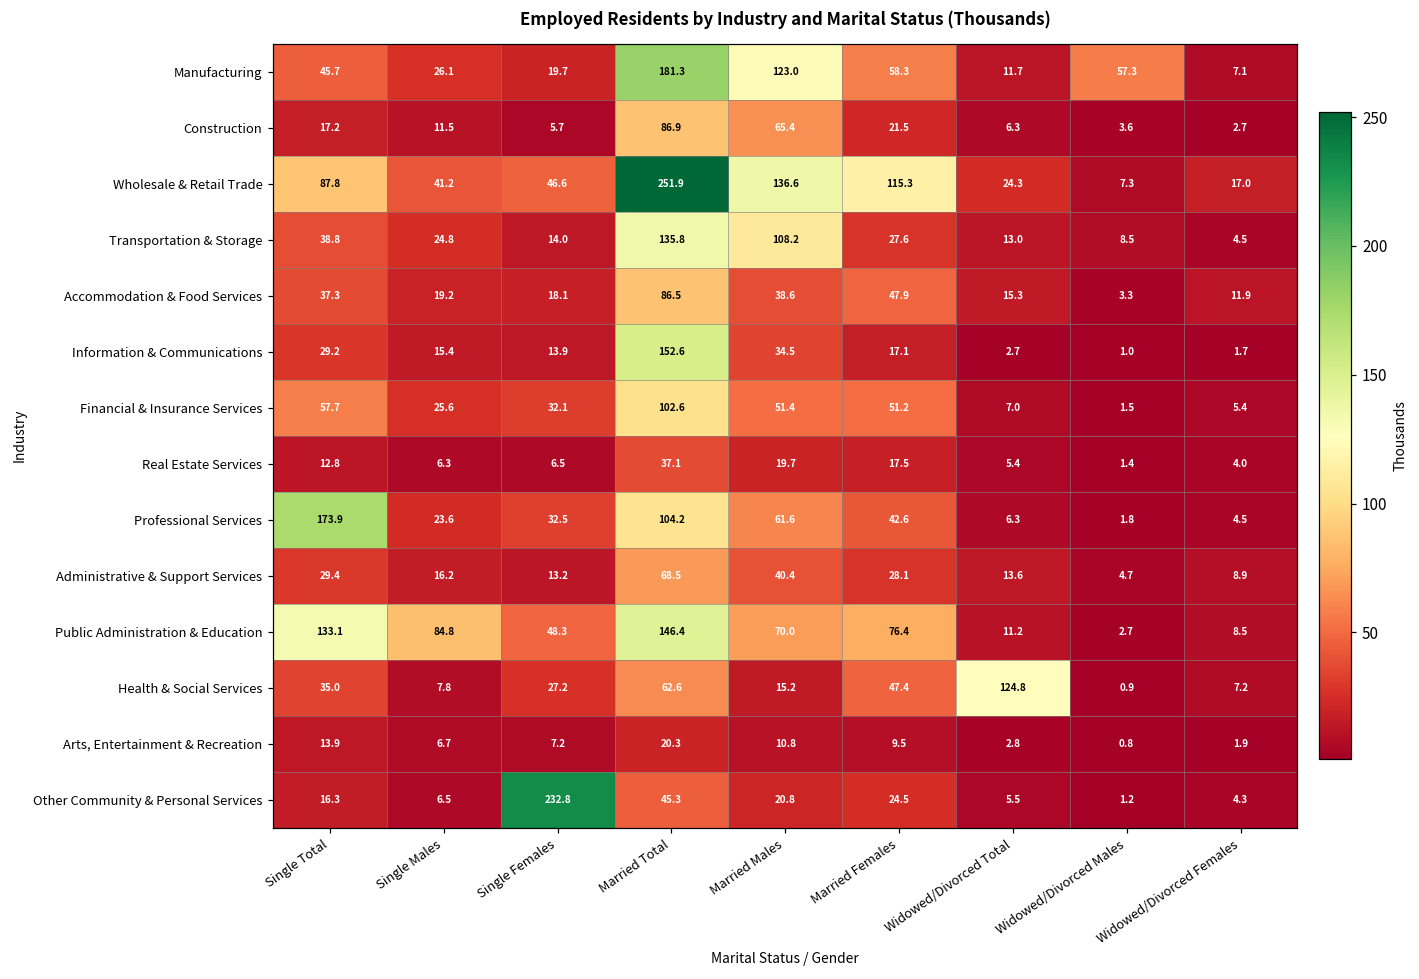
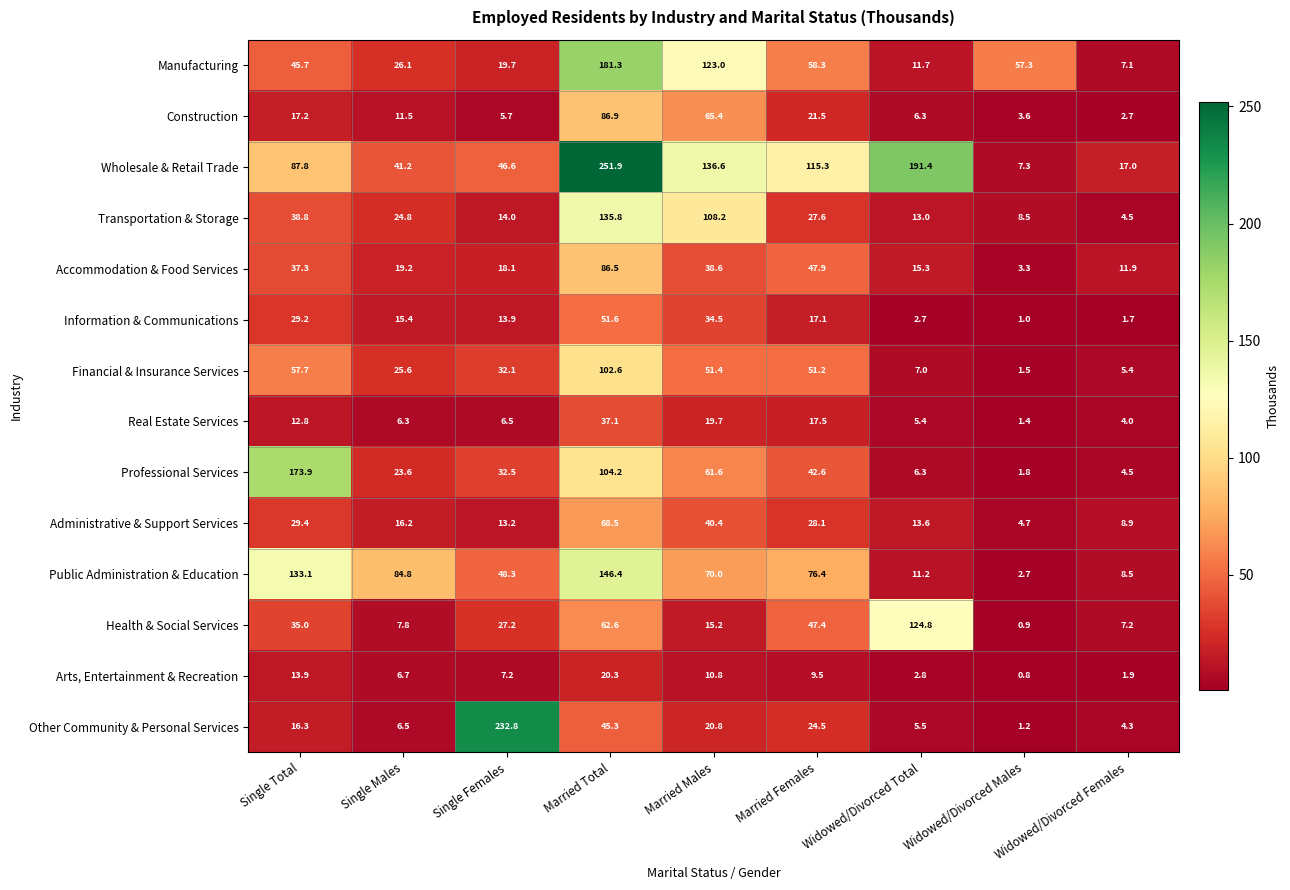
  {
    "Manufacturing": {
      "Single Total": 45.7,
      "Single Males": 26.1,
      "Single Females": 19.7,
      "Married Total": 181.3,
      "Married Males": 123.0,
      "Married Females": 58.3,
      "Widowed/Divorced Total": 11.7,
      "Widowed/Divorced Males": 57.3,
      "Widowed/Divorced Females": 7.1
    },
    "Construction": {
      "Single Total": 17.2,
      "Single Males": 11.5,
      "Single Females": 5.7,
      "Married Total": 86.9,
      "Married Males": 65.4,
      "Married Females": 21.5,
      "Widowed/Divorced Total": 6.3,
      "Widowed/Divorced Males": 3.6,
      "Widowed/Divorced Females": 2.7
    },
    "Wholesale & Retail Trade": {
      "Single Total": 87.8,
      "Single Males": 41.2,
      "Single Females": 46.6,
      "Married Total": 251.9,
      "Married Males": 136.6,
      "Married Females": 115.3,
-     "Widowed/Divorced Total": 24.3,
+     "Widowed/Divorced Total": 191.4,
      "Widowed/Divorced Males": 7.3,
      "Widowed/Divorced Females": 17.0
    },
    "Transportation & Storage": {
      "Single Total": 38.8,
      "Single Males": 24.8,
      "Single Females": 14.0,
      "Married Total": 135.8,
      "Married Males": 108.2,
      "Married Females": 27.6,
      "Widowed/Divorced Total": 13.0,
      "Widowed/Divorced Males": 8.5,
      "Widowed/Divorced Females": 4.5
    },
    "Accommodation & Food Services": {
      "Single Total": 37.3,
      "Single Males": 19.2,
      "Single Females": 18.1,
      "Married Total": 86.5,
      "Married Males": 38.6,
      "Married Females": 47.9,
      "Widowed/Divorced Total": 15.3,
      "Widowed/Divorced Males": 3.3,
      "Widowed/Divorced Females": 11.9
    },
    "Information & Communications": {
      "Single Total": 29.2,
      "Single Males": 15.4,
      "Single Females": 13.9,
-     "Married Total": 152.6,
+     "Married Total": 51.6,
      "Married Males": 34.5,
      "Married Females": 17.1,
      "Widowed/Divorced Total": 2.7,
      "Widowed/Divorced Males": 1.0,
      "Widowed/Divorced Females": 1.7
    },
    "Financial & Insurance Services": {
      "Single Total": 57.7,
      "Single Males": 25.6,
      "Single Females": 32.1,
      "Married Total": 102.6,
      "Married Males": 51.4,
      "Married Females": 51.2,
      "Widowed/Divorced Total": 7.0,
      "Widowed/Divorced Males": 1.5,
      "Widowed/Divorced Females": 5.4
    },
    "Real Estate Services": {
      "Single Total": 12.8,
      "Single Males": 6.3,
      "Single Females": 6.5,
      "Married Total": 37.1,
      "Married Males": 19.7,
      "Married Females": 17.5,
      "Widowed/Divorced Total": 5.4,
      "Widowed/Divorced Males": 1.4,
      "Widowed/Divorced Females": 4.0
    },
    "Professional Services": {
      "Single Total": 173.9,
      "Single Males": 23.6,
      "Single Females": 32.5,
      "Married Total": 104.2,
      "Married Males": 61.6,
      "Married Females": 42.6,
      "Widowed/Divorced Total": 6.3,
      "Widowed/Divorced Males": 1.8,
      "Widowed/Divorced Females": 4.5
    },
    "Administrative & Support Services": {
      "Single Total": 29.4,
      "Single Males": 16.2,
      "Single Females": 13.2,
      "Married Total": 68.5,
      "Married Males": 40.4,
      "Married Females": 28.1,
      "Widowed/Divorced Total": 13.6,
      "Widowed/Divorced Males": 4.7,
      "Widowed/Divorced Females": 8.9
    },
    "Public Administration & Education": {
      "Single Total": 133.1,
      "Single Males": 84.8,
      "Single Females": 48.3,
      "Married Total": 146.4,
      "Married Males": 70.0,
      "Married Females": 76.4,
      "Widowed/Divorced Total": 11.2,
      "Widowed/Divorced Males": 2.7,
      "Widowed/Divorced Females": 8.5
    },
    "Health & Social Services": {
      "Single Total": 35.0,
      "Single Males": 7.8,
      "Single Females": 27.2,
      "Married Total": 62.6,
      "Married Males": 15.2,
      "Married Females": 47.4,
      "Widowed/Divorced Total": 124.8,
      "Widowed/Divorced Males": 0.9,
      "Widowed/Divorced Females": 7.2
    },
    "Arts, Entertainment & Recreation": {
      "Single Total": 13.9,
      "Single Males": 6.7,
      "Single Females": 7.2,
      "Married Total": 20.3,
      "Married Males": 10.8,
      "Married Females": 9.5,
      "Widowed/Divorced Total": 2.8,
      "Widowed/Divorced Males": 0.8,
      "Widowed/Divorced Females": 1.9
    },
    "Other Community & Personal Services": {
      "Single Total": 16.3,
      "Single Males": 6.5,
      "Single Females": 232.8,
      "Married Total": 45.3,
      "Married Males": 20.8,
      "Married Females": 24.5,
      "Widowed/Divorced Total": 5.5,
      "Widowed/Divorced Males": 1.2,
      "Widowed/Divorced Females": 4.3
    }
  }
